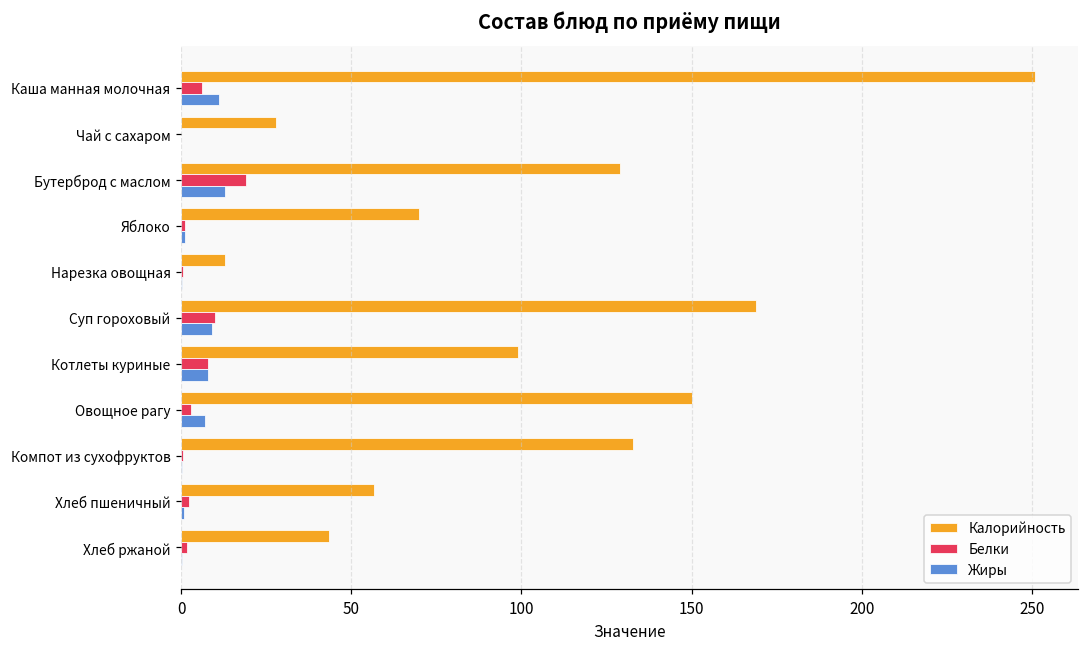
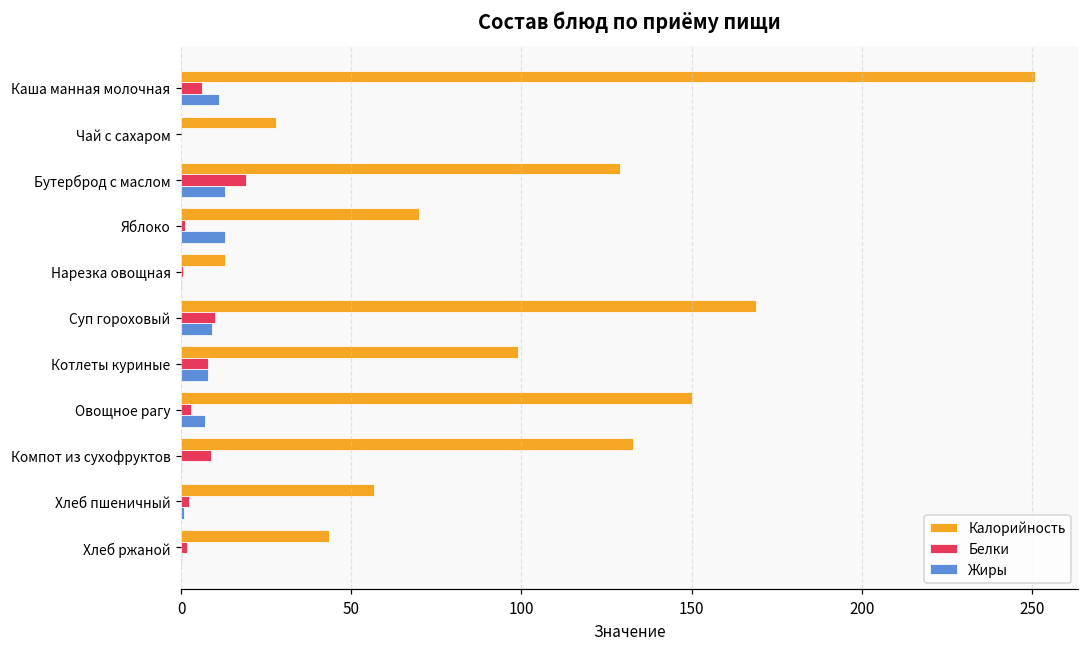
  {
    "Калорийность": {
      "Каша манная молочная": 251,
      "Чай с сахаром": 28,
      "Бутерброд с маслом": 129,
      "Яблоко": 70,
      "Нарезка овощная": 13,
      "Суп гороховый": 169,
      "Котлеты куриные": 99,
      "Овощное рагу": 150,
      "Компот из сухофруктов": 133,
      "Хлеб пшеничный": 57,
      "Хлеб ржаной": 44
    },
    "Белки": {
      "Каша манная молочная": 6,
      "Чай с сахаром": 0,
      "Бутерброд с маслом": 19,
      "Яблоко": 1,
      "Суп гороховый": 10,
      "Котлеты куриные": 8,
      "Овощное рагу": 3,
-     "Компот из сухофруктов": 1,
+     "Компот из сухофруктов": 9,
      "Хлеб пшеничный": 2,
      "Хлеб ржаной": 2
    },
    "Жиры": {
      "Каша манная молочная": 11,
      "Чай с сахаром": 0,
      "Бутерброд с маслом": 13,
-     "Яблоко": 1,
+     "Яблоко": 13,
      "Суп гороховый": 9,
      "Котлеты куриные": 8,
      "Овощное рагу": 7,
      "Хлеб пшеничный": 1
    }
  }
